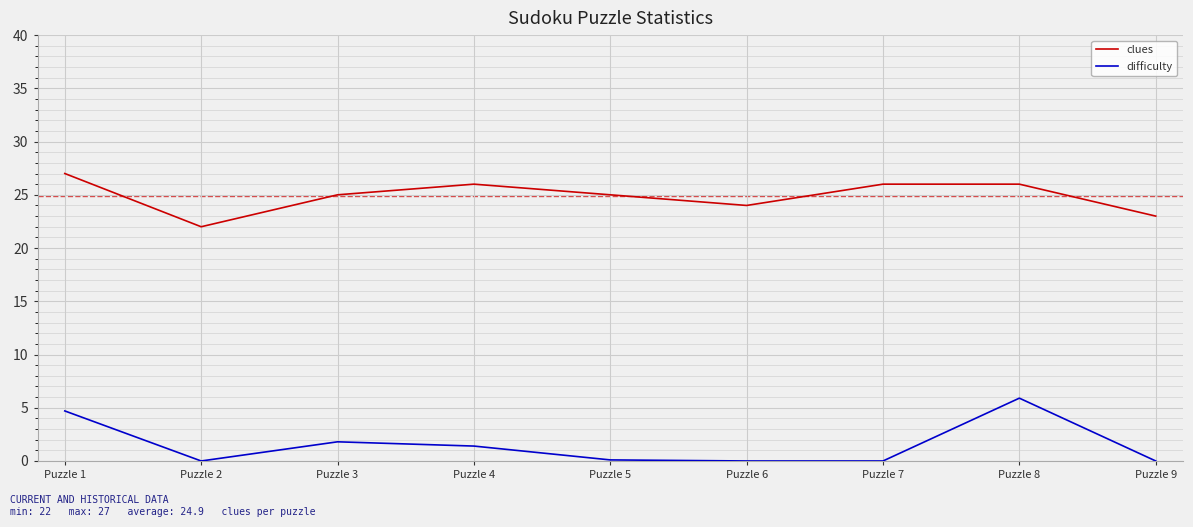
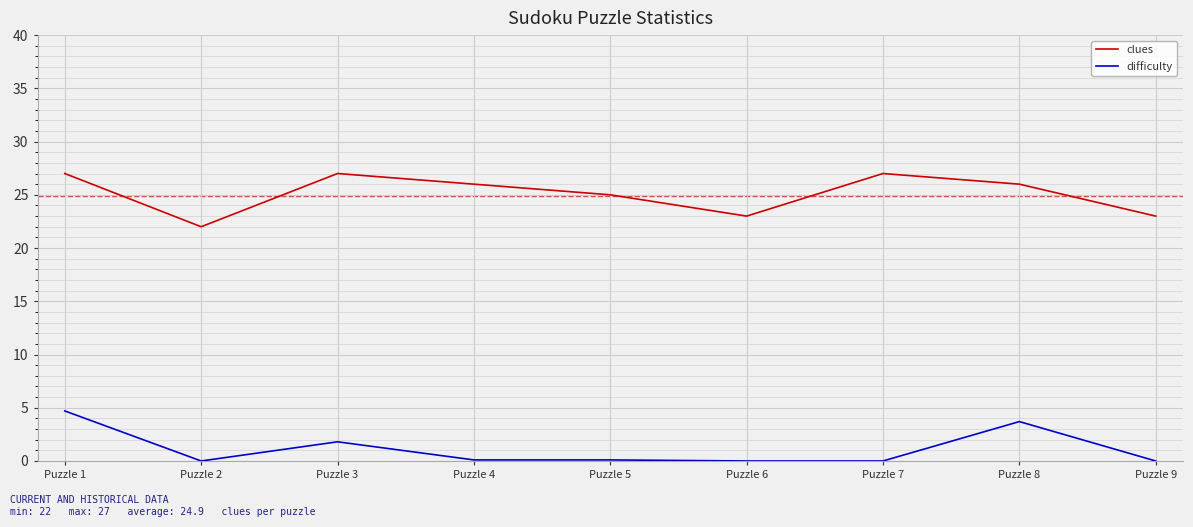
  {
    "clues": {
      "Puzzle 1": 27,
      "Puzzle 2": 22,
-     "Puzzle 3": 25,
+     "Puzzle 3": 27,
      "Puzzle 4": 26,
      "Puzzle 5": 25,
-     "Puzzle 6": 24,
-     "Puzzle 7": 26,
+     "Puzzle 6": 23,
+     "Puzzle 7": 27,
      "Puzzle 8": 26,
      "Puzzle 9": 23
    },
    "difficulty": {
      "Puzzle 1": 4.7,
      "Puzzle 2": 0.0,
      "Puzzle 3": 1.8,
-     "Puzzle 4": 1.4,
+     "Puzzle 4": 0.1,
      "Puzzle 5": 0.1,
      "Puzzle 6": 0.0,
      "Puzzle 7": 0.0,
-     "Puzzle 8": 5.9,
+     "Puzzle 8": 3.7,
      "Puzzle 9": 0.0
    }
  }
